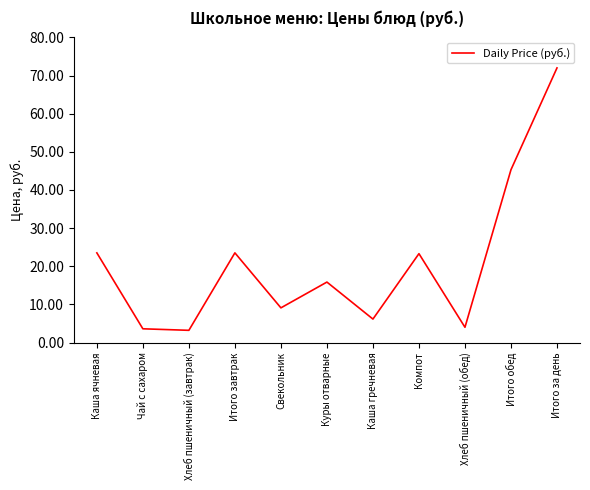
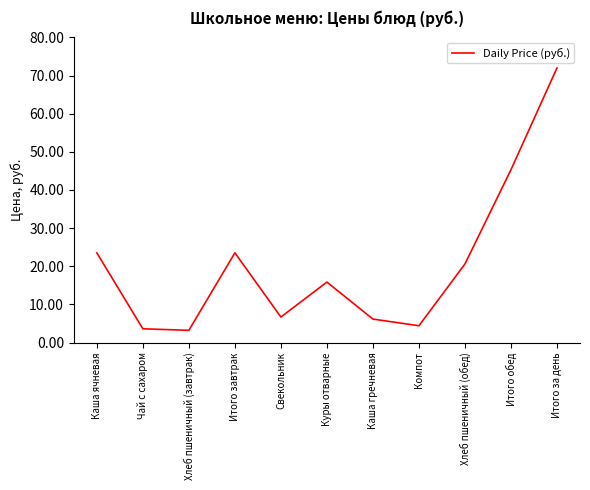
  {
    "Каша ячневая": 24,
    "Чай с сахаром": 4,
    "Хлеб пшеничный (завтрак)": 3,
    "Итого завтрак": 24,
-   "Свекольник": 9,
+   "Свекольник": 7,
    "Куры отварные": 16,
    "Каша гречневая": 6,
-   "Компот": 23,
-   "Хлеб пшеничный (обед)": 4,
+   "Компот": 4,
+   "Хлеб пшеничный (обед)": 21,
    "Итого обед": 45,
    "Итого за день": 72
  }
